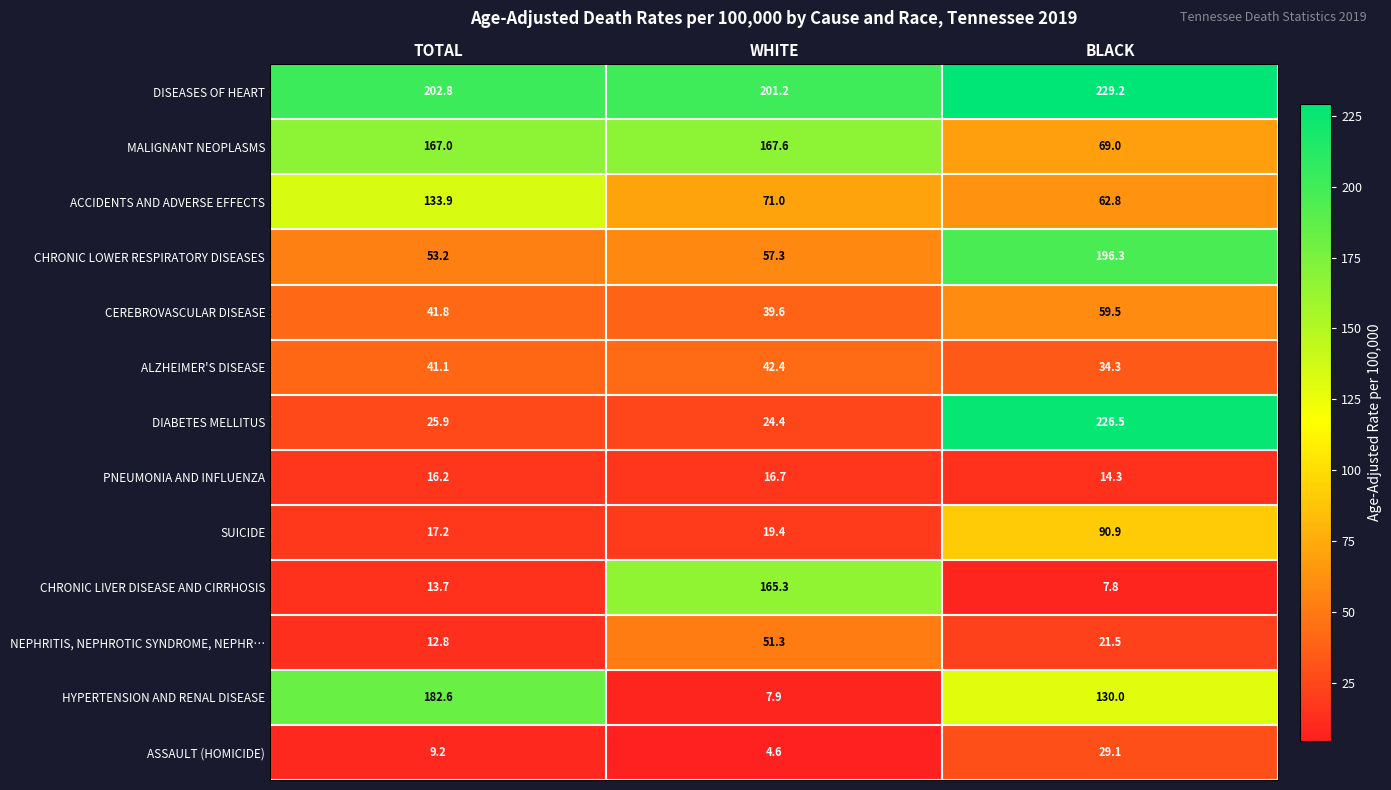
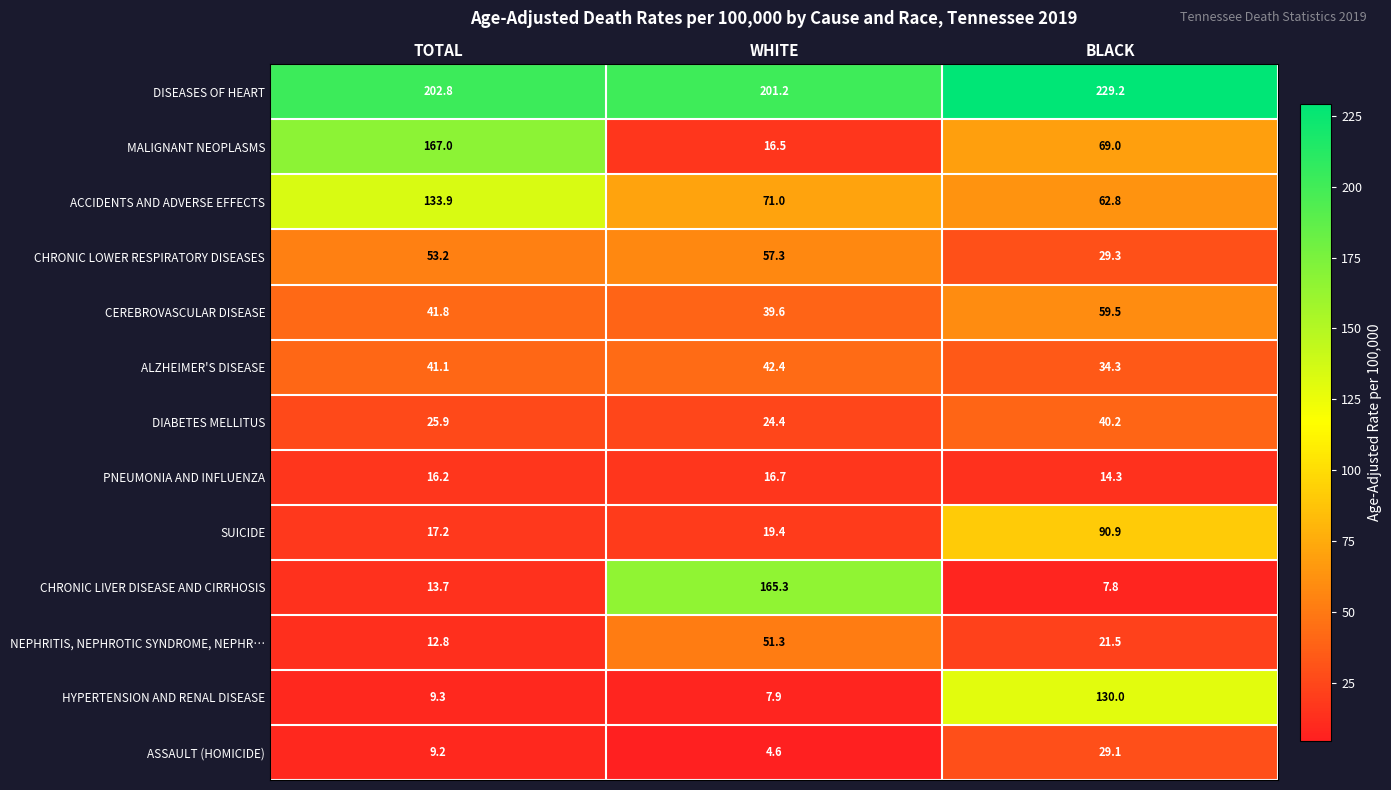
  {
    "DISEASES OF HEART": {
      "TOTAL": 202.8,
      "WHITE": 201.2,
      "BLACK": 229.2
    },
    "MALIGNANT NEOPLASMS": {
      "TOTAL": 167.0,
-     "WHITE": 167.6,
+     "WHITE": 16.5,
      "BLACK": 69.0
    },
    "ACCIDENTS AND ADVERSE EFFECTS": {
      "TOTAL": 133.9,
      "WHITE": 71.0,
      "BLACK": 62.8
    },
    "CHRONIC LOWER RESPIRATORY DISEASES": {
      "TOTAL": 53.2,
      "WHITE": 57.3,
-     "BLACK": 196.3
+     "BLACK": 29.3
    },
    "CEREBROVASCULAR DISEASE": {
      "TOTAL": 41.8,
      "WHITE": 39.6,
      "BLACK": 59.5
    },
    "ALZHEIMER'S DISEASE": {
      "TOTAL": 41.1,
      "WHITE": 42.4,
      "BLACK": 34.3
    },
    "DIABETES MELLITUS": {
      "TOTAL": 25.9,
      "WHITE": 24.4,
-     "BLACK": 226.5
+     "BLACK": 40.2
    },
    "PNEUMONIA AND INFLUENZA": {
      "TOTAL": 16.2,
      "WHITE": 16.7,
      "BLACK": 14.3
    },
    "SUICIDE": {
      "TOTAL": 17.2,
      "WHITE": 19.4,
      "BLACK": 90.9
    },
    "CHRONIC LIVER DISEASE AND CIRRHOSIS": {
      "TOTAL": 13.7,
      "WHITE": 165.3,
      "BLACK": 7.8
    },
    "NEPHRITIS, NEPHROTIC SYNDROME, NEPHR…": {
      "TOTAL": 12.8,
      "WHITE": 51.3,
      "BLACK": 21.5
    },
    "HYPERTENSION AND RENAL DISEASE": {
-     "TOTAL": 182.6,
+     "TOTAL": 9.3,
      "WHITE": 7.9,
      "BLACK": 130.0
    },
    "ASSAULT (HOMICIDE)": {
      "TOTAL": 9.2,
      "WHITE": 4.6,
      "BLACK": 29.1
    }
  }
